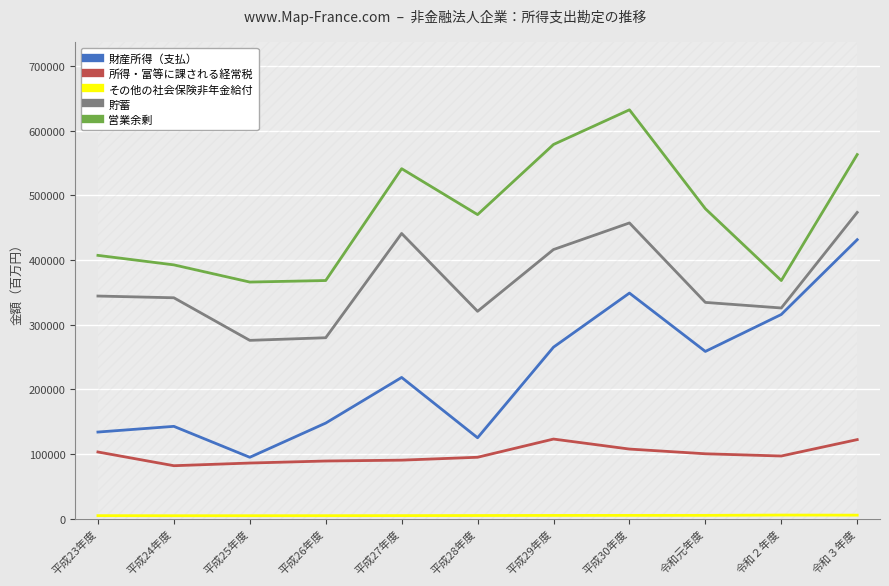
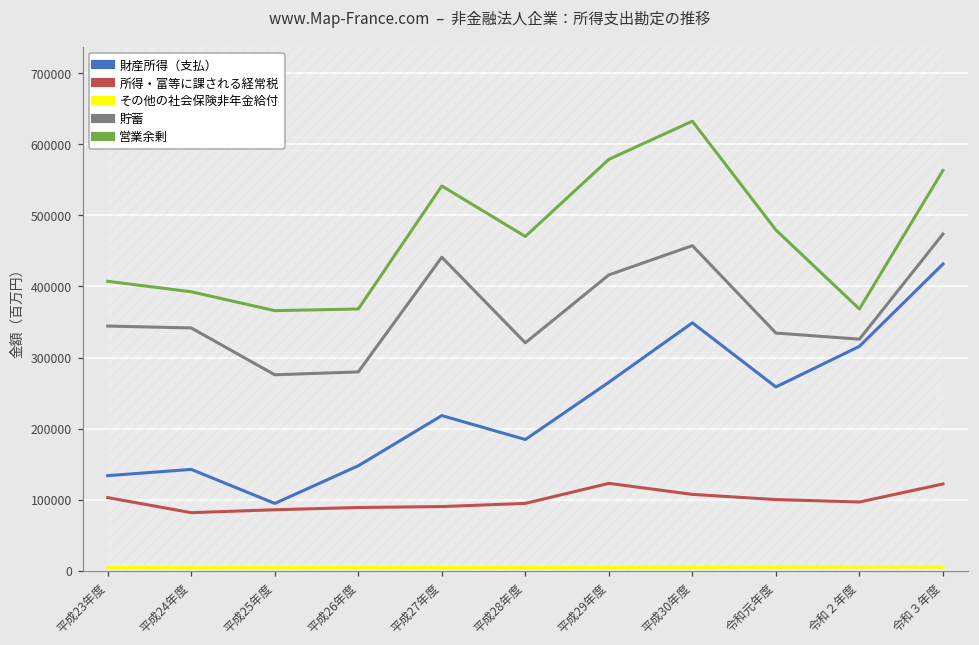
  {
    "財産所得（支払）": {
      "平成23年度": 130000,
      "平成24年度": 140000,
      "平成25年度": 90000,
      "平成26年度": 150000,
      "平成27年度": 220000,
-     "平成28年度": 120000,
+     "平成28年度": 180000,
      "平成29年度": 270000,
      "平成30年度": 350000,
      "令和元年度": 260000,
      "令和２年度": 320000,
      "令和３年度": 430000
    },
    "所得・富等に課される経常税": {
      "平成23年度": 100000,
      "平成24年度": 80000,
      "平成25年度": 90000,
      "平成26年度": 90000,
      "平成27年度": 90000,
      "平成28年度": 90000,
      "平成29年度": 120000,
      "平成30年度": 110000,
      "令和元年度": 100000,
      "令和２年度": 100000,
      "令和３年度": 120000
    },
    "その他の社会保険非年金給付": {
      "平成23年度": 0,
      "平成24年度": 0,
      "平成25年度": 0,
      "平成26年度": 0,
      "平成27年度": 0,
      "平成28年度": 0,
      "平成29年度": 0,
      "平成30年度": 0,
      "令和元年度": 0,
      "令和２年度": 10000,
      "令和３年度": 10000
    },
    "貯蓄": {
      "平成23年度": 340000,
      "平成24年度": 340000,
      "平成25年度": 280000,
      "平成26年度": 280000,
      "平成27年度": 440000,
      "平成28年度": 320000,
      "平成29年度": 420000,
      "平成30年度": 460000,
      "令和元年度": 330000,
      "令和２年度": 330000,
      "令和３年度": 470000
    },
    "営業余剰": {
      "平成23年度": 410000,
      "平成24年度": 390000,
      "平成25年度": 370000,
      "平成26年度": 370000,
      "平成27年度": 540000,
      "平成28年度": 470000,
      "平成29年度": 580000,
      "平成30年度": 630000,
      "令和元年度": 480000,
      "令和２年度": 370000,
      "令和３年度": 560000
    }
  }
